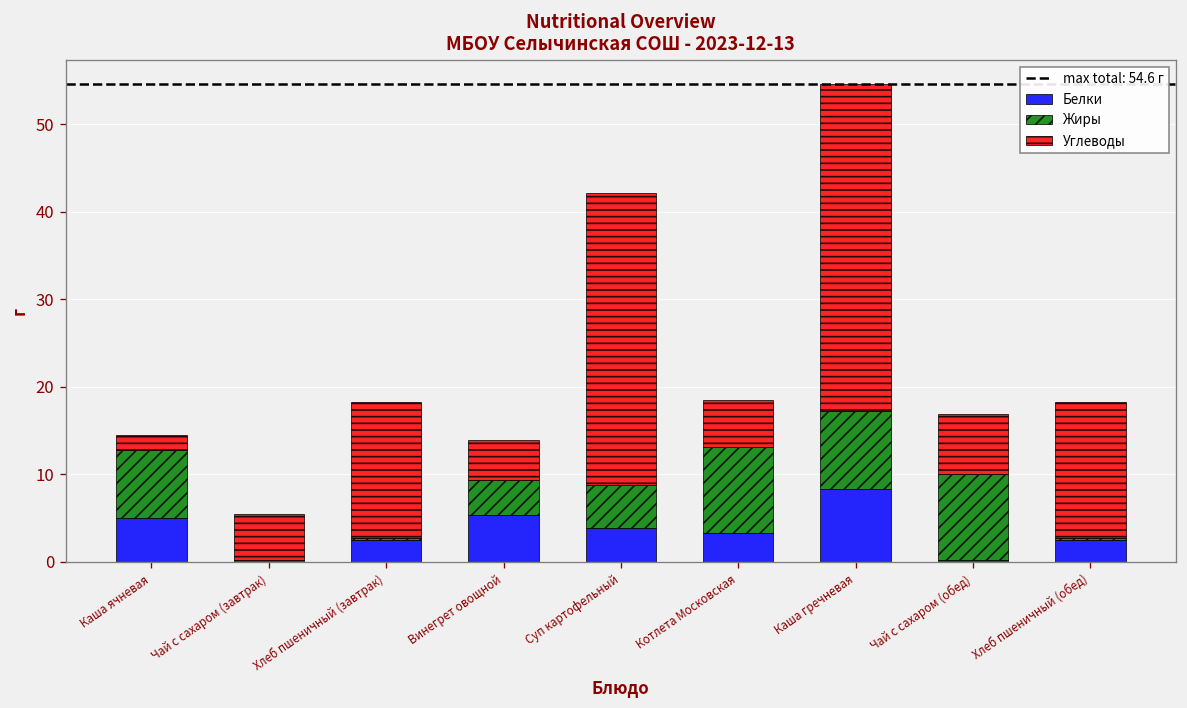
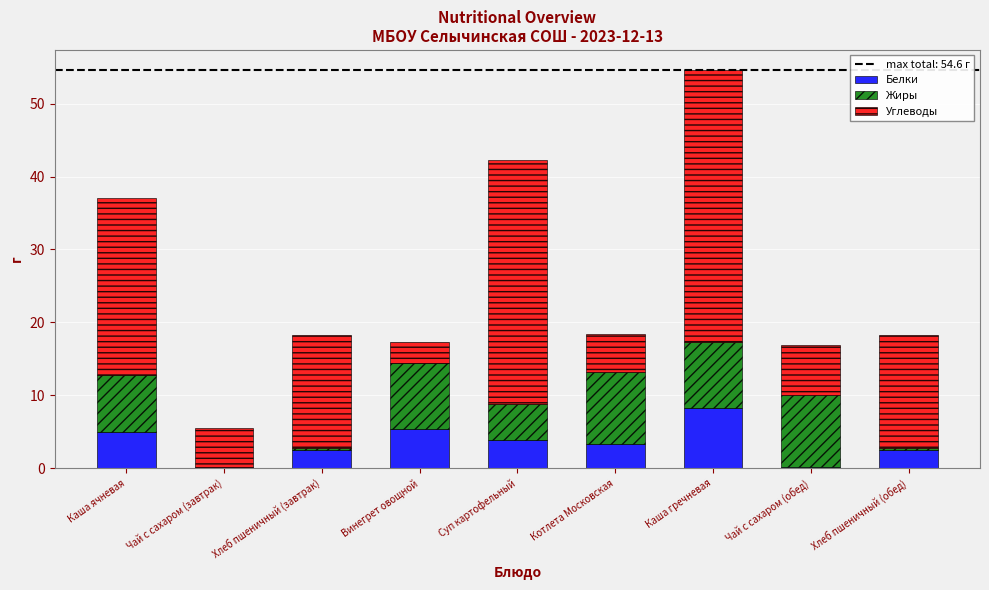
  {
    "Белки": {
      "Каша ячневая": 5,
      "Хлеб пшеничный (завтрак)": 2,
      "Винегрет овощной": 5,
      "Суп картофельный": 4,
      "Котлета Московская": 3,
      "Каша гречневая": 8,
      "Хлеб пшеничный (обед)": 2
    },
    "Жиры": {
      "Каша ячневая": 8,
-     "Винегрет овощной": 4,
+     "Винегрет овощной": 9,
      "Суп картофельный": 5,
      "Котлета Московская": 10,
      "Каша гречневая": 9,
      "Чай с сахаром (обед)": 10
    },
    "Углеводы": {
-     "Каша ячневая": 2,
+     "Каша ячневая": 24,
      "Чай с сахаром (завтрак)": 5,
      "Хлеб пшеничный (завтрак)": 16,
-     "Винегрет овощной": 4,
+     "Винегрет овощной": 3,
      "Суп картофельный": 33,
      "Котлета Московская": 5,
      "Каша гречневая": 37,
      "Чай с сахаром (обед)": 7,
      "Хлеб пшеничный (обед)": 16
    }
  }
